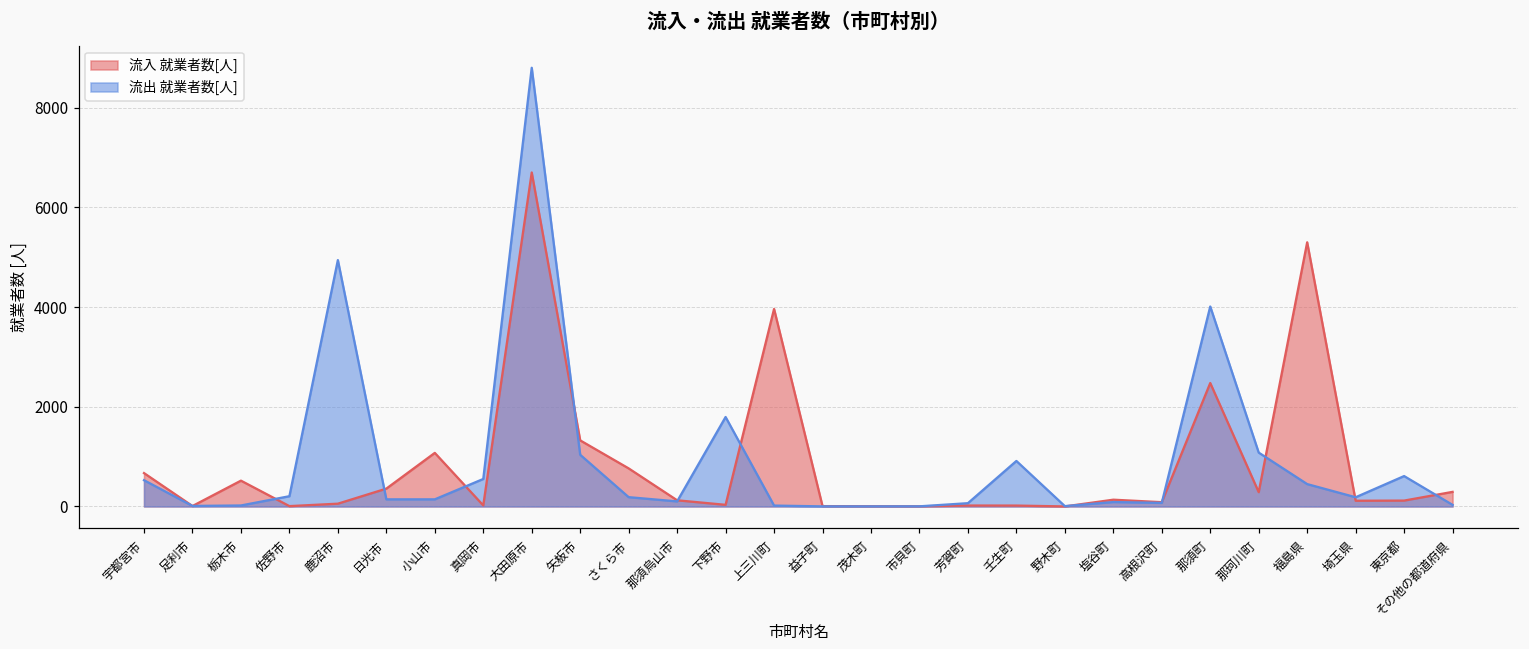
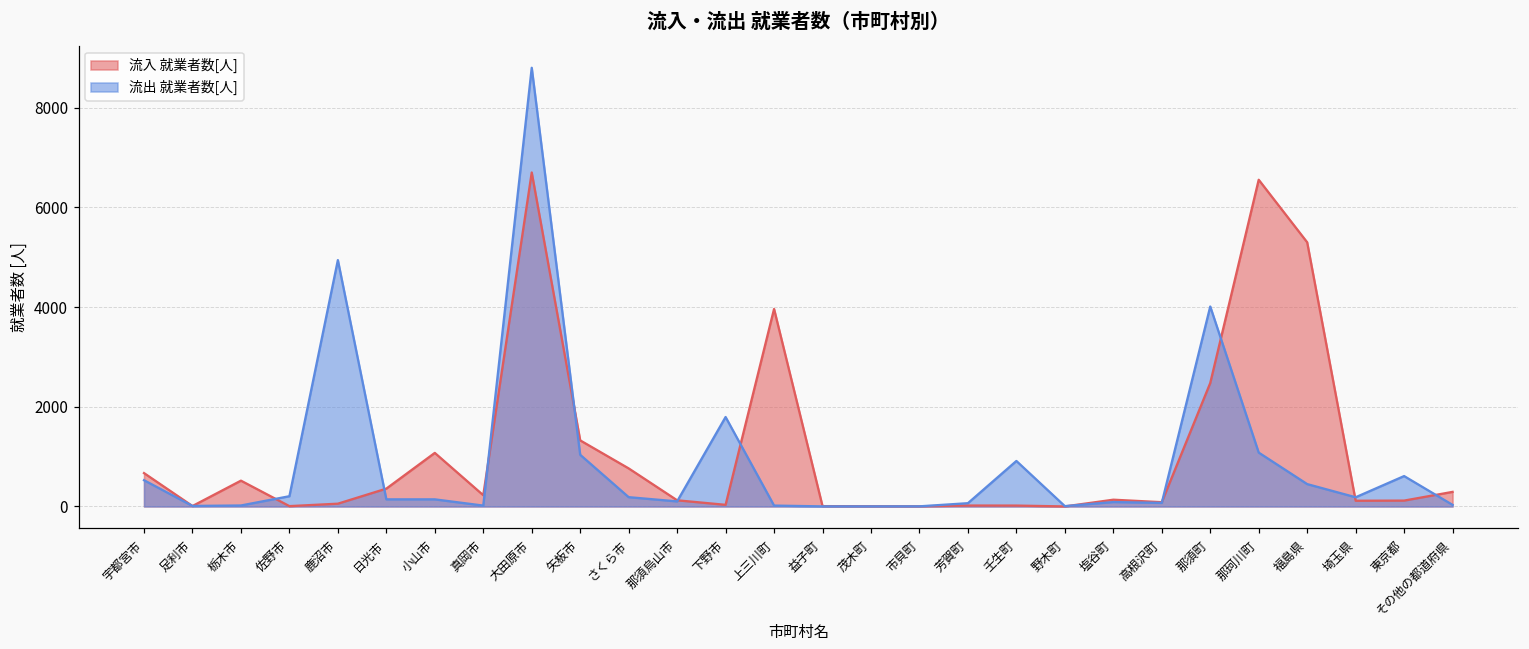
  {
    "流入 就業者数[人]": {
      "宇都宮市": 700,
      "栃木市": 500,
      "佐野市": 0,
      "鹿沼市": 100,
      "日光市": 400,
      "小山市": 1100,
-     "真岡市": 0,
+     "真岡市": 200,
      "大田原市": 6700,
      "矢板市": 1300,
      "さくら市": 800,
      "下野市": 0,
      "上三川町": 4000,
      "壬生町": 0,
      "那須町": 2500,
-     "那珂川町": 300,
+     "那珂川町": 6600,
      "福島県": 5300,
      "埼玉県": 100,
      "東京都": 100,
      "その他の都道府県": 300
    },
    "流出 就業者数[人]": {
      "宇都宮市": 500,
      "栃木市": 0,
      "佐野市": 200,
      "鹿沼市": 4900,
      "日光市": 100,
      "小山市": 100,
-     "真岡市": 600,
+     "真岡市": 0,
      "大田原市": 8800,
      "矢板市": 1000,
      "さくら市": 200,
      "下野市": 1800,
      "上三川町": 0,
      "壬生町": 900,
      "那須町": 4000,
      "那珂川町": 1100,
      "福島県": 400,
      "埼玉県": 200,
      "東京都": 600,
      "その他の都道府県": 0
    }
  }
